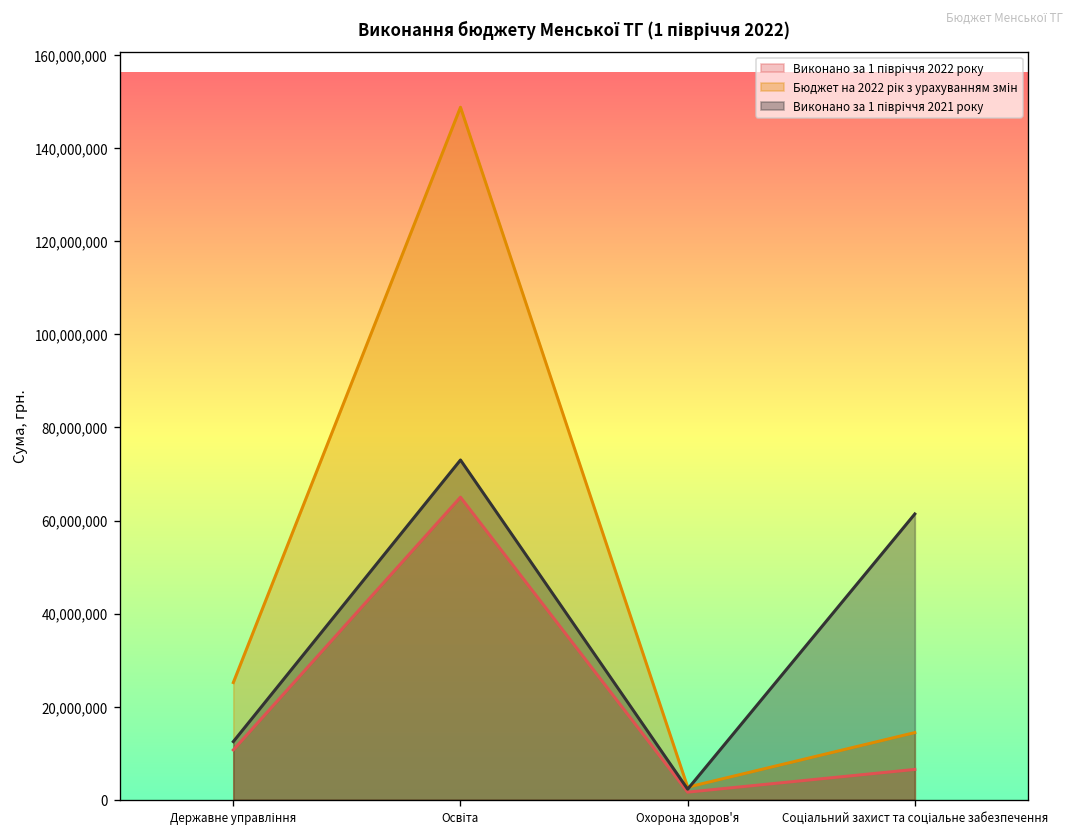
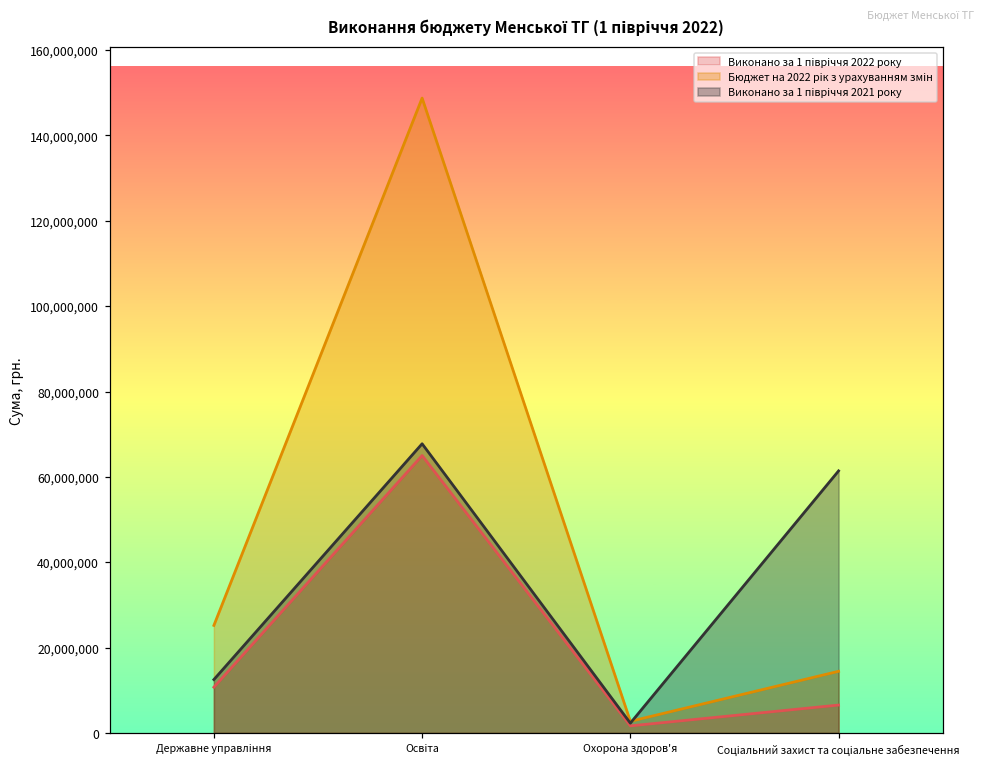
  {
    "Виконано за 1 півріччя 2021 року": {
      "Державне управління": "13,000,000",
-     "Освіта": "73,000,000",
+     "Освіта": "68,000,000",
      "Соціальний захист та соціальне забезпечення": "61,000,000"
    }
  }
